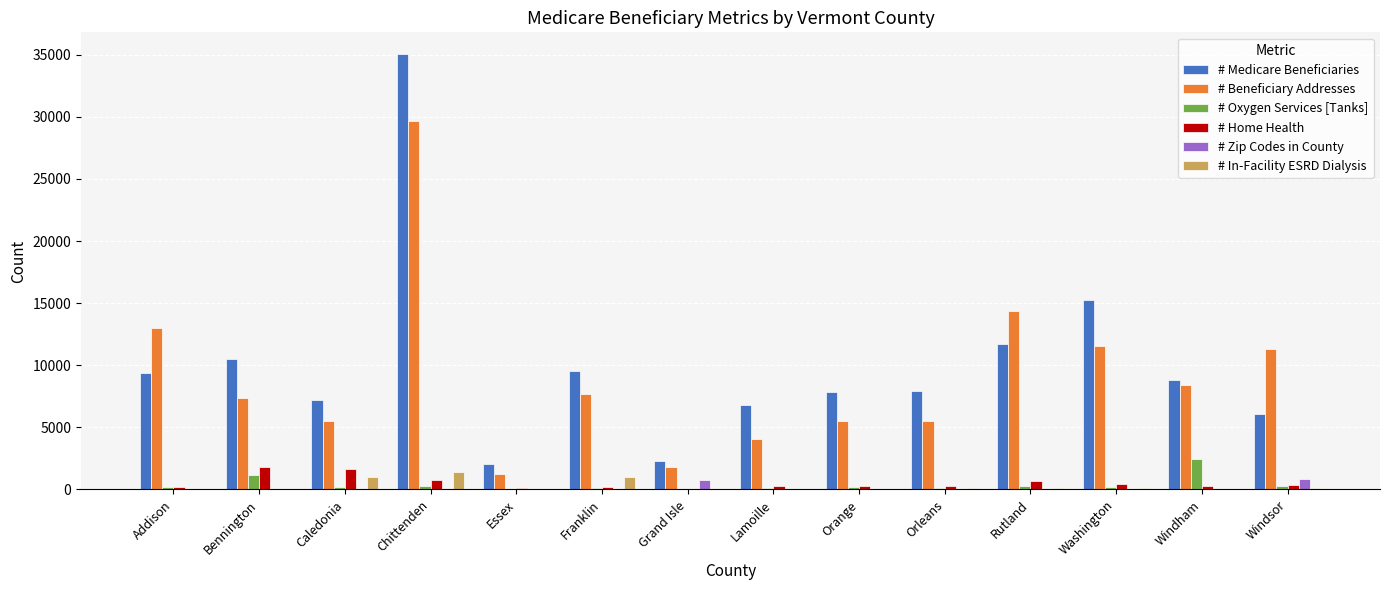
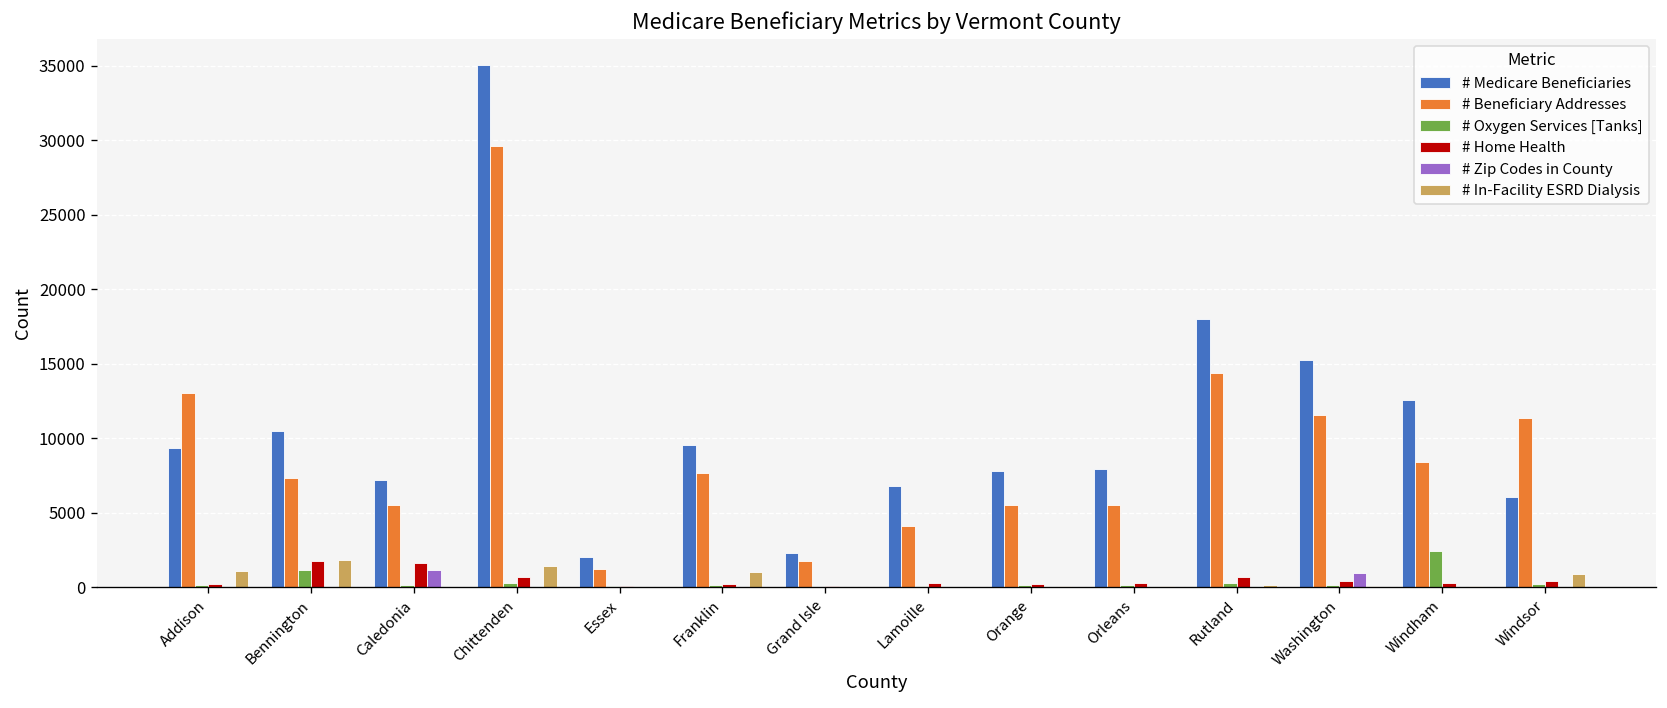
  {
    "# Medicare Beneficiaries": {
      "Addison": 9400,
      "Bennington": 10500,
      "Caledonia": 7200,
      "Chittenden": 35000,
      "Essex": 2100,
      "Franklin": 9600,
      "Grand Isle": 2300,
      "Lamoille": 6800,
      "Orange": 7800,
      "Orleans": 8000,
-     "Rutland": 11700,
+     "Rutland": 18000,
      "Washington": 15200,
-     "Windham": 8800,
+     "Windham": 12600,
      "Windsor": 6000
    },
    "# Beneficiary Addresses": {
      "Addison": 13000,
      "Bennington": 7300,
      "Caledonia": 5500,
      "Chittenden": 29600,
      "Essex": 1200,
      "Franklin": 7600,
      "Grand Isle": 1800,
      "Lamoille": 4100,
      "Orange": 5500,
      "Orleans": 5500,
      "Rutland": 14400,
      "Washington": 11600,
      "Windham": 8400,
      "Windsor": 11300
    },
    "# Oxygen Services [Tanks]": {
      "Bennington": 1100,
      "Chittenden": 300,
      "Rutland": 300,
      "Windham": 2400,
      "Windsor": 300
    },
    "# Home Health": {
      "Addison": 200,
      "Bennington": 1800,
      "Caledonia": 1600,
      "Chittenden": 700,
      "Franklin": 200,
      "Lamoille": 300,
      "Orange": 300,
      "Orleans": 300,
      "Rutland": 700,
      "Washington": 400,
      "Windham": 300,
      "Windsor": 400
    },
    "# Zip Codes in County": {
-     "Caledonia": 0,
-     "Grand Isle": 800,
-     "Washington": 0,
-     "Windsor": 800
+     "Caledonia": 1200,
+     "Grand Isle": 0,
+     "Washington": 1000,
+     "Windsor": 0
    },
    "# In-Facility ESRD Dialysis": {
-     "Addison": 100,
-     "Bennington": 100,
-     "Caledonia": 1000,
+     "Addison": 1100,
+     "Bennington": 1800,
+     "Caledonia": 100,
      "Chittenden": 1400,
      "Franklin": 1000,
      "Grand Isle": 0,
-     "Windsor": 100
+     "Windsor": 900
    }
  }
